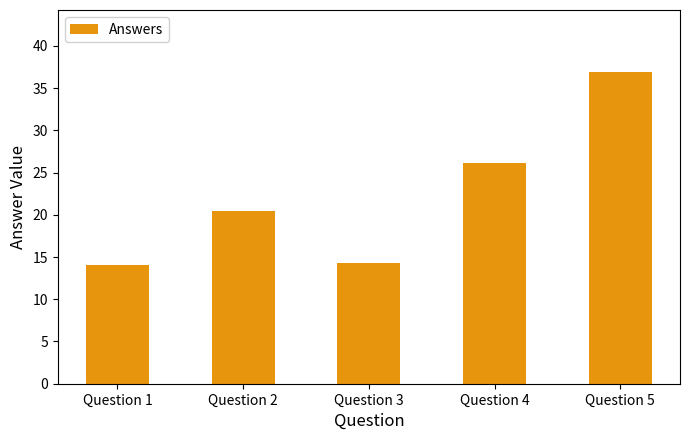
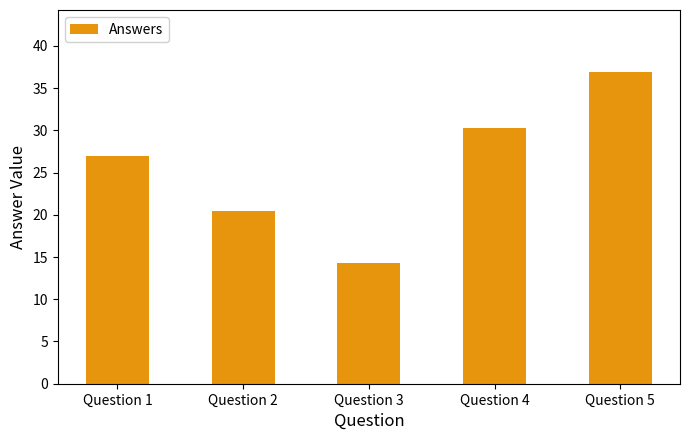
  {
-   "Question 1": 14,
+   "Question 1": 27,
    "Question 2": 20,
    "Question 3": 14,
-   "Question 4": 26,
+   "Question 4": 30,
    "Question 5": 37
  }
